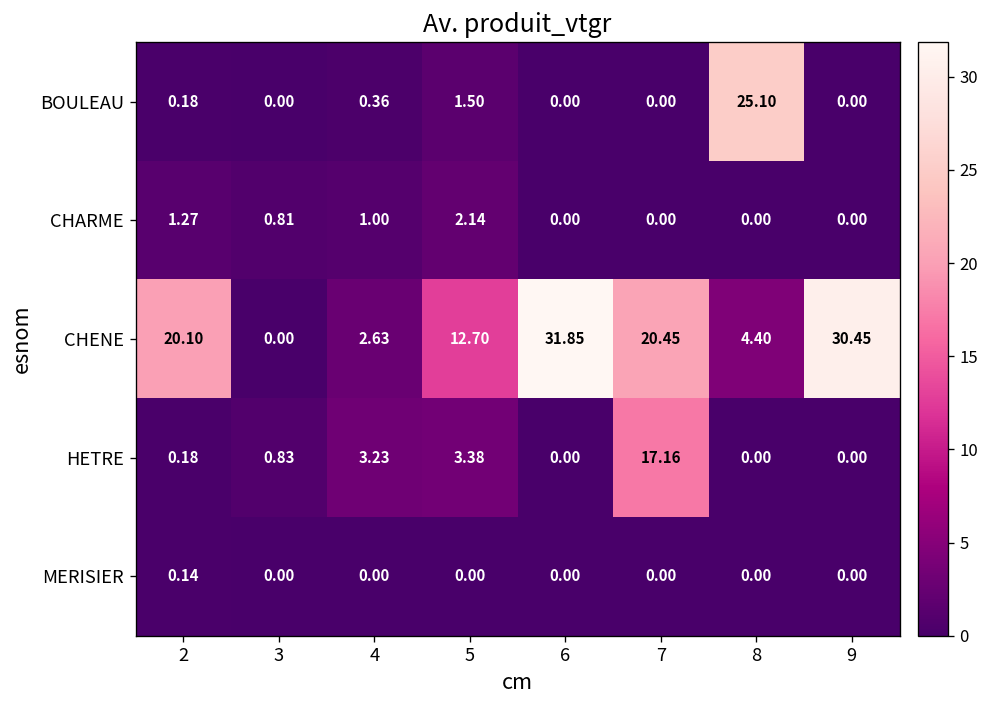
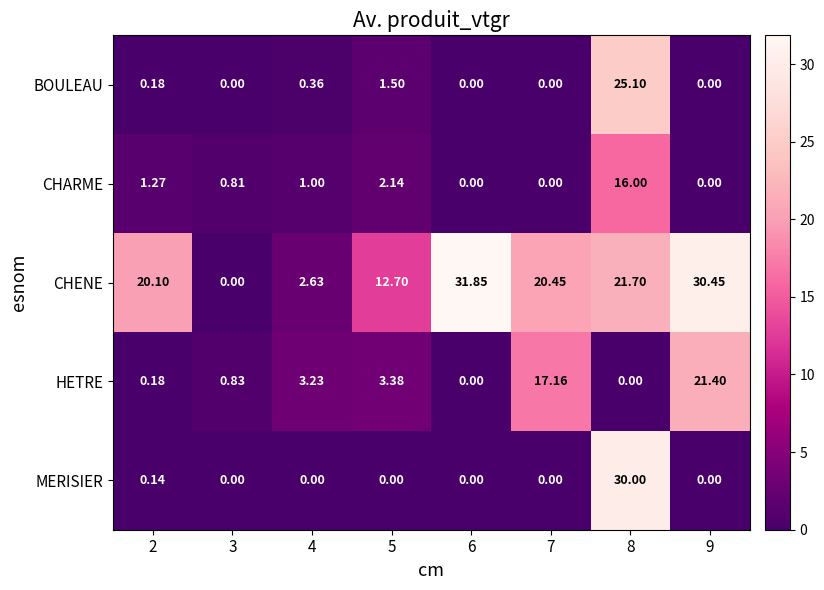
  {
    "BOULEAU": {
      "2": 0.18,
      "3": 0.00,
      "4": 0.36,
      "5": 1.50,
      "6": 0.00,
      "7": 0.00,
      "8": 25.10,
      "9": 0.00
    },
    "CHARME": {
      "2": 1.27,
      "3": 0.81,
      "4": 1.00,
      "5": 2.14,
      "6": 0.00,
      "7": 0.00,
-     "8": 0.00,
+     "8": 16.00,
      "9": 0.00
    },
    "CHENE": {
      "2": 20.10,
      "3": 0.00,
      "4": 2.63,
      "5": 12.70,
      "6": 31.85,
      "7": 20.45,
-     "8": 4.40,
+     "8": 21.70,
      "9": 30.45
    },
    "HETRE": {
      "2": 0.18,
      "3": 0.83,
      "4": 3.23,
      "5": 3.38,
      "6": 0.00,
      "7": 17.16,
      "8": 0.00,
-     "9": 0.00
+     "9": 21.40
    },
    "MERISIER": {
      "2": 0.14,
      "3": 0.00,
      "4": 0.00,
      "5": 0.00,
      "6": 0.00,
      "7": 0.00,
-     "8": 0.00,
+     "8": 30.00,
      "9": 0.00
    }
  }
